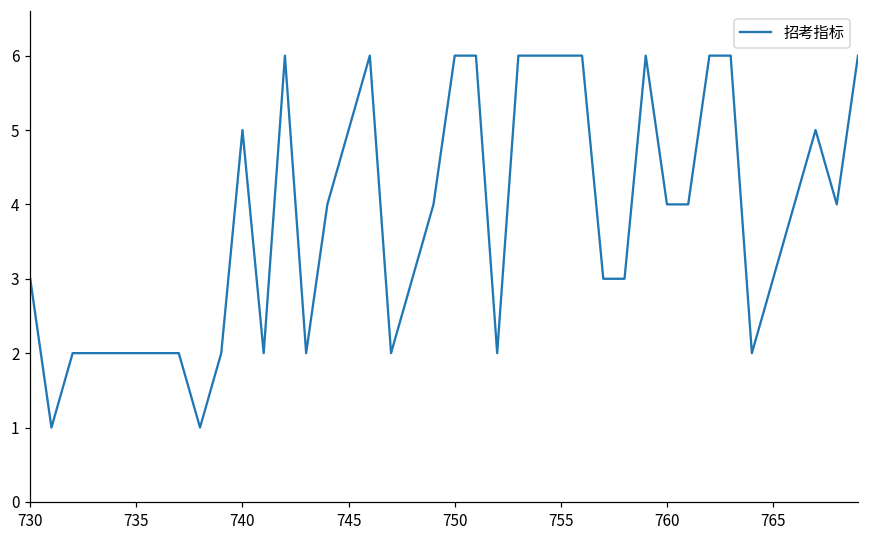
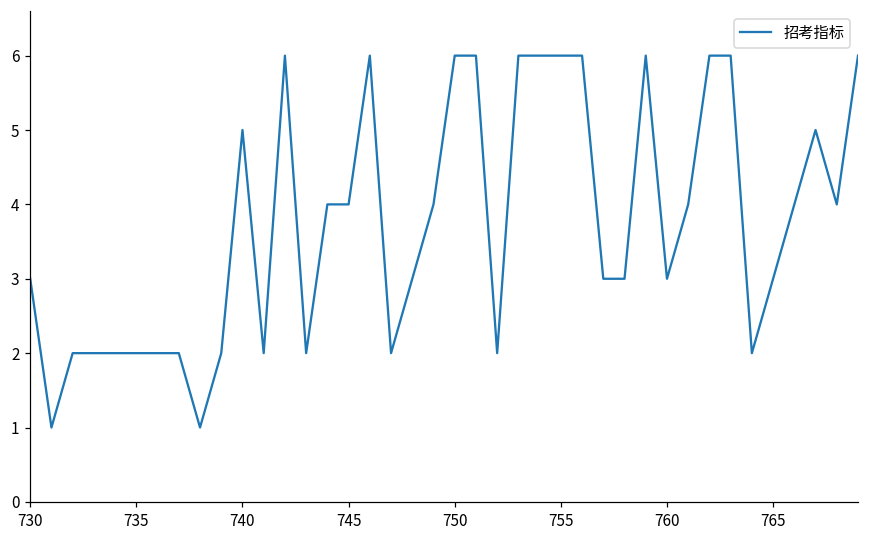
  {
    "730": 3,
    "735": 2,
    "740": 5,
-   "745": 5,
+   "745": 4,
    "750": 6,
    "755": 6,
-   "760": 4,
+   "760": 3,
    "765": 3
  }
